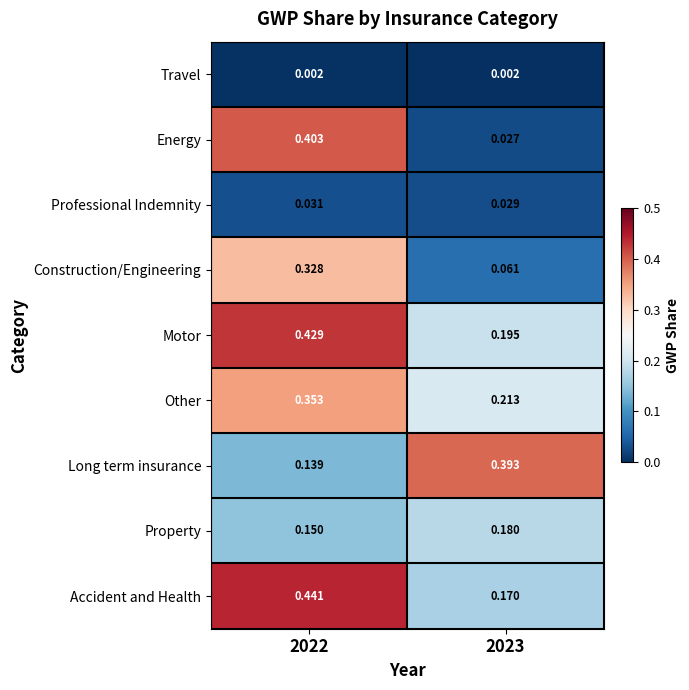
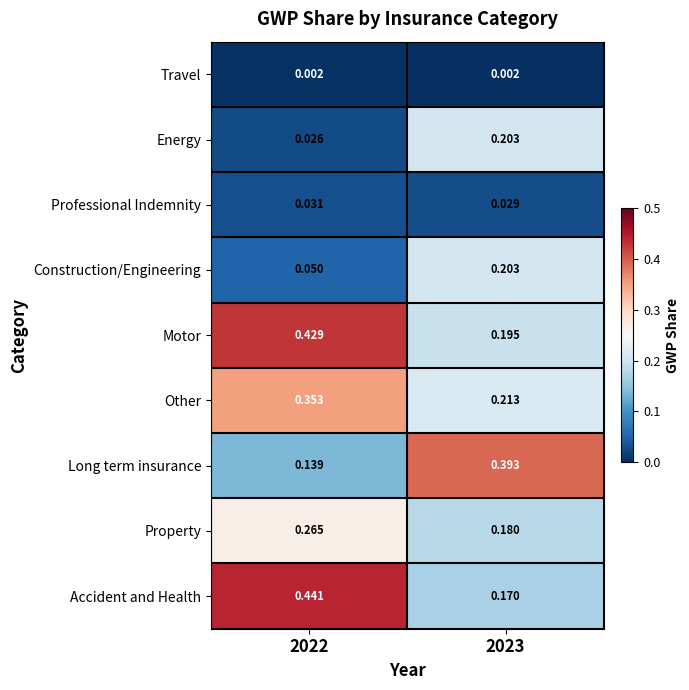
  {
    "Travel": {
      "2022": 0.002,
      "2023": 0.002
    },
    "Energy": {
-     "2022": 0.403,
-     "2023": 0.027
+     "2022": 0.026,
+     "2023": 0.203
    },
    "Professional Indemnity": {
      "2022": 0.031,
      "2023": 0.029
    },
    "Construction/Engineering": {
-     "2022": 0.328,
-     "2023": 0.061
+     "2022": 0.050,
+     "2023": 0.203
    },
    "Motor": {
      "2022": 0.429,
      "2023": 0.195
    },
    "Other": {
      "2022": 0.353,
      "2023": 0.213
    },
    "Long term insurance": {
      "2022": 0.139,
      "2023": 0.393
    },
    "Property": {
-     "2022": 0.150,
+     "2022": 0.265,
      "2023": 0.180
    },
    "Accident and Health": {
      "2022": 0.441,
      "2023": 0.170
    }
  }
